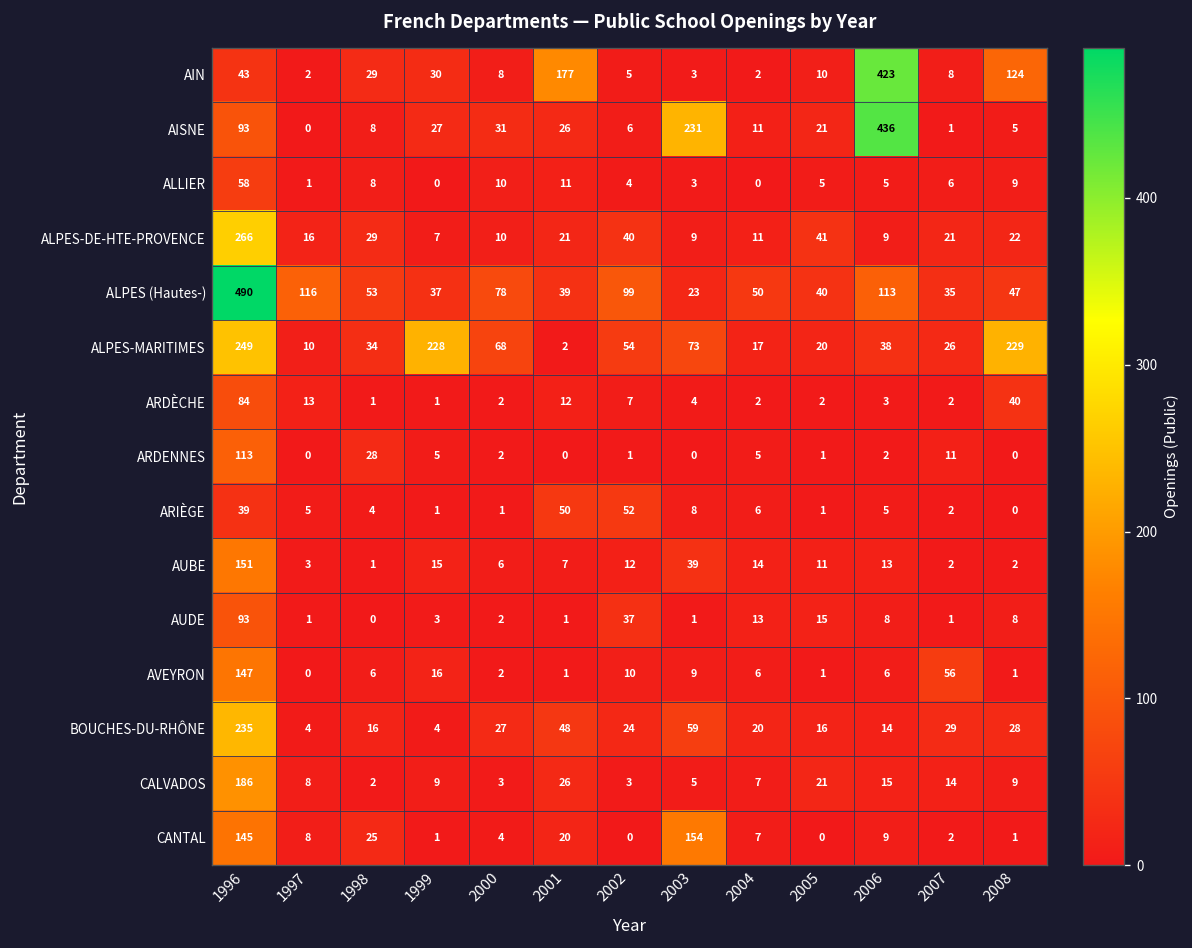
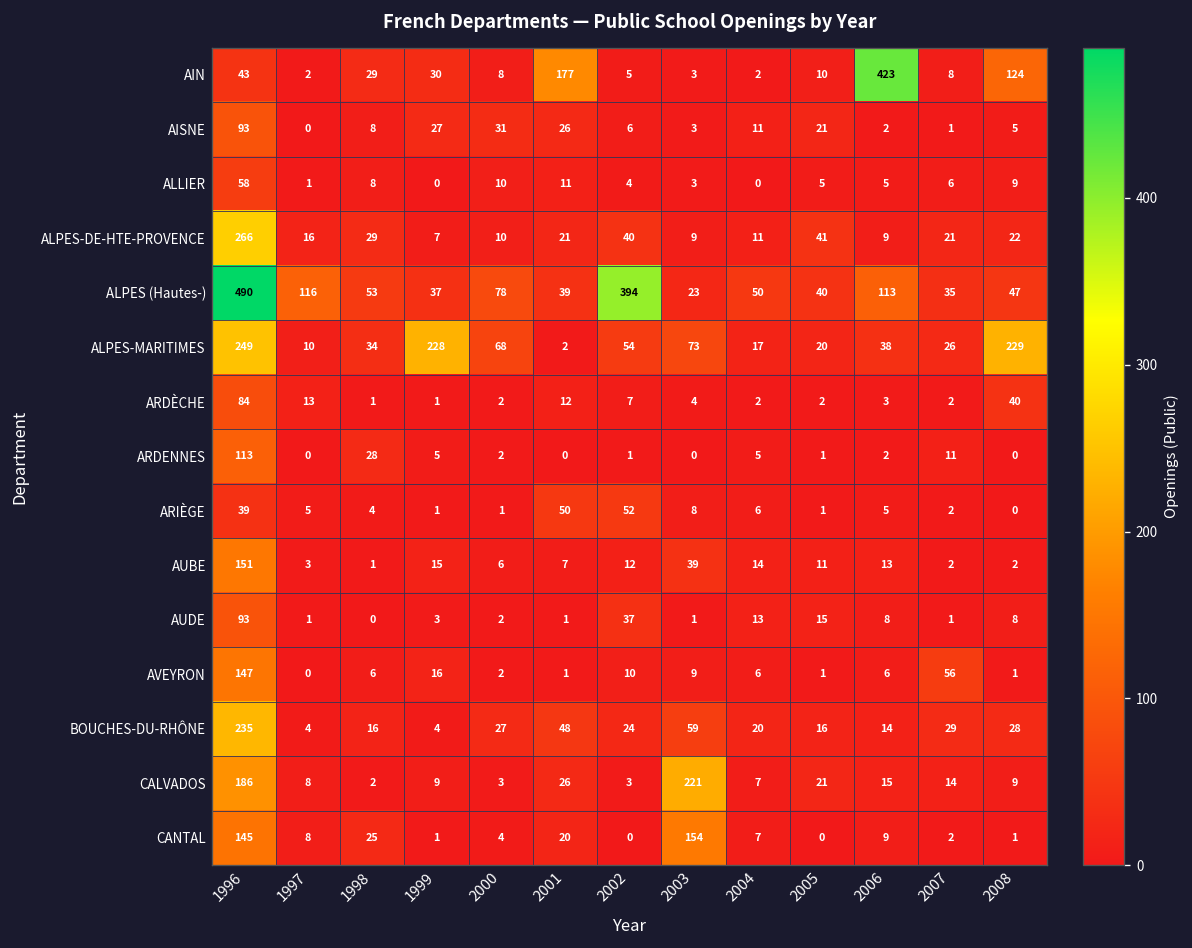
  {
    "AIN": {
      "1996": 43,
      "1997": 2,
      "1998": 29,
      "1999": 30,
      "2000": 8,
      "2001": 177,
      "2002": 5,
      "2003": 3,
      "2004": 2,
      "2005": 10,
      "2006": 423,
      "2007": 8,
      "2008": 124
    },
    "AISNE": {
      "1996": 93,
      "1997": 0,
      "1998": 8,
      "1999": 27,
      "2000": 31,
      "2001": 26,
      "2002": 6,
-     "2003": 231,
+     "2003": 3,
      "2004": 11,
      "2005": 21,
-     "2006": 436,
+     "2006": 2,
      "2007": 1,
      "2008": 5
    },
    "ALLIER": {
      "1996": 58,
      "1997": 1,
      "1998": 8,
      "1999": 0,
      "2000": 10,
      "2001": 11,
      "2002": 4,
      "2003": 3,
      "2004": 0,
      "2005": 5,
      "2006": 5,
      "2007": 6,
      "2008": 9
    },
    "ALPES-DE-HTE-PROVENCE": {
      "1996": 266,
      "1997": 16,
      "1998": 29,
      "1999": 7,
      "2000": 10,
      "2001": 21,
      "2002": 40,
      "2003": 9,
      "2004": 11,
      "2005": 41,
      "2006": 9,
      "2007": 21,
      "2008": 22
    },
    "ALPES (Hautes-)": {
      "1996": 490,
      "1997": 116,
      "1998": 53,
      "1999": 37,
      "2000": 78,
      "2001": 39,
-     "2002": 99,
+     "2002": 394,
      "2003": 23,
      "2004": 50,
      "2005": 40,
      "2006": 113,
      "2007": 35,
      "2008": 47
    },
    "ALPES-MARITIMES": {
      "1996": 249,
      "1997": 10,
      "1998": 34,
      "1999": 228,
      "2000": 68,
      "2001": 2,
      "2002": 54,
      "2003": 73,
      "2004": 17,
      "2005": 20,
      "2006": 38,
      "2007": 26,
      "2008": 229
    },
    "ARDÈCHE": {
      "1996": 84,
      "1997": 13,
      "1998": 1,
      "1999": 1,
      "2000": 2,
      "2001": 12,
      "2002": 7,
      "2003": 4,
      "2004": 2,
      "2005": 2,
      "2006": 3,
      "2007": 2,
      "2008": 40
    },
    "ARDENNES": {
      "1996": 113,
      "1997": 0,
      "1998": 28,
      "1999": 5,
      "2000": 2,
      "2001": 0,
      "2002": 1,
      "2003": 0,
      "2004": 5,
      "2005": 1,
      "2006": 2,
      "2007": 11,
      "2008": 0
    },
    "ARIÈGE": {
      "1996": 39,
      "1997": 5,
      "1998": 4,
      "1999": 1,
      "2000": 1,
      "2001": 50,
      "2002": 52,
      "2003": 8,
      "2004": 6,
      "2005": 1,
      "2006": 5,
      "2007": 2,
      "2008": 0
    },
    "AUBE": {
      "1996": 151,
      "1997": 3,
      "1998": 1,
      "1999": 15,
      "2000": 6,
      "2001": 7,
      "2002": 12,
      "2003": 39,
      "2004": 14,
      "2005": 11,
      "2006": 13,
      "2007": 2,
      "2008": 2
    },
    "AUDE": {
      "1996": 93,
      "1997": 1,
      "1998": 0,
      "1999": 3,
      "2000": 2,
      "2001": 1,
      "2002": 37,
      "2003": 1,
      "2004": 13,
      "2005": 15,
      "2006": 8,
      "2007": 1,
      "2008": 8
    },
    "AVEYRON": {
      "1996": 147,
      "1997": 0,
      "1998": 6,
      "1999": 16,
      "2000": 2,
      "2001": 1,
      "2002": 10,
      "2003": 9,
      "2004": 6,
      "2005": 1,
      "2006": 6,
      "2007": 56,
      "2008": 1
    },
    "BOUCHES-DU-RHÔNE": {
      "1996": 235,
      "1997": 4,
      "1998": 16,
      "1999": 4,
      "2000": 27,
      "2001": 48,
      "2002": 24,
      "2003": 59,
      "2004": 20,
      "2005": 16,
      "2006": 14,
      "2007": 29,
      "2008": 28
    },
    "CALVADOS": {
      "1996": 186,
      "1997": 8,
      "1998": 2,
      "1999": 9,
      "2000": 3,
      "2001": 26,
      "2002": 3,
-     "2003": 5,
+     "2003": 221,
      "2004": 7,
      "2005": 21,
      "2006": 15,
      "2007": 14,
      "2008": 9
    },
    "CANTAL": {
      "1996": 145,
      "1997": 8,
      "1998": 25,
      "1999": 1,
      "2000": 4,
      "2001": 20,
      "2002": 0,
      "2003": 154,
      "2004": 7,
      "2005": 0,
      "2006": 9,
      "2007": 2,
      "2008": 1
    }
  }
